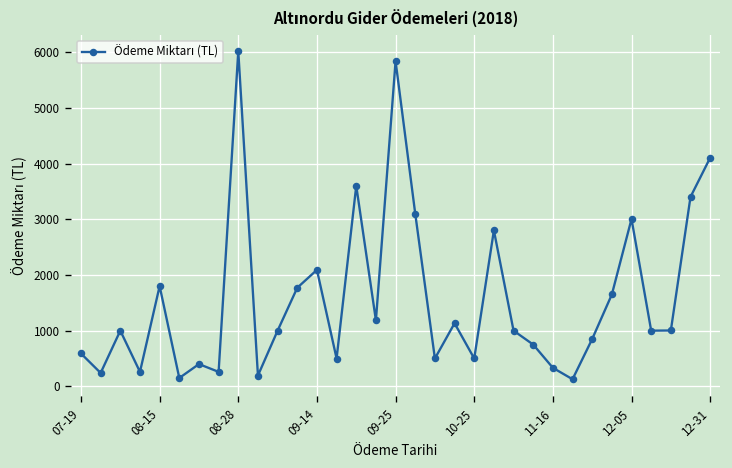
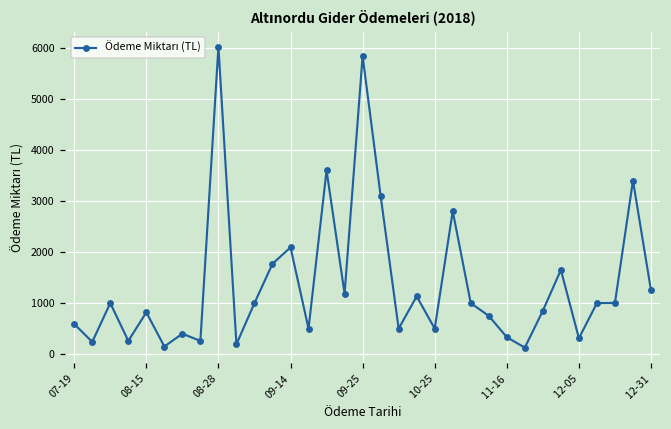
  {
    "07-19": 600,
-   "08-15": 1800,
+   "08-15": 800,
    "08-28": 6000,
    "09-14": 2100,
    "09-25": 5800,
    "10-25": 500,
    "11-16": 300,
-   "12-05": 3000,
-   "12-31": 4100
+   "12-05": 300,
+   "12-31": 1300
  }
